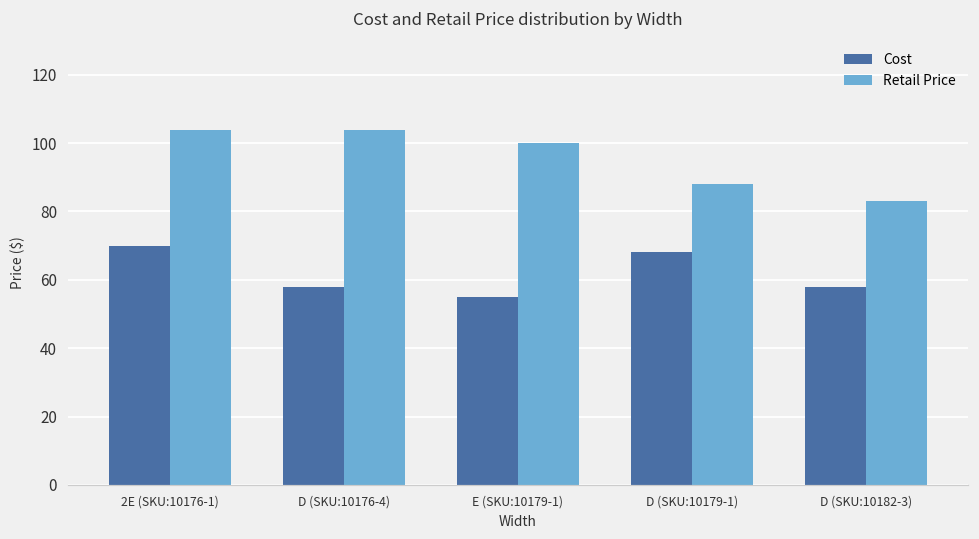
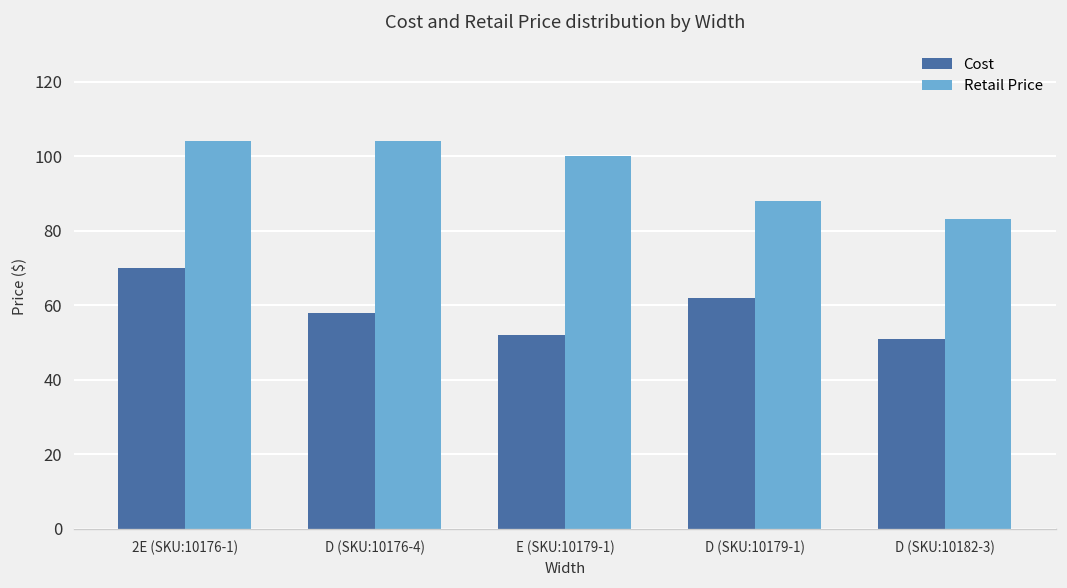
  {
    "Cost": {
      "2E (SKU:10176-1)": 70,
      "D (SKU:10176-4)": 58,
-     "E (SKU:10179-1)": 55,
-     "D (SKU:10179-1)": 68,
-     "D (SKU:10182-3)": 58
+     "E (SKU:10179-1)": 52,
+     "D (SKU:10179-1)": 62,
+     "D (SKU:10182-3)": 51
    },
    "Retail Price": {
      "2E (SKU:10176-1)": 104,
      "D (SKU:10176-4)": 104,
      "E (SKU:10179-1)": 100,
      "D (SKU:10179-1)": 88,
      "D (SKU:10182-3)": 83
    }
  }
